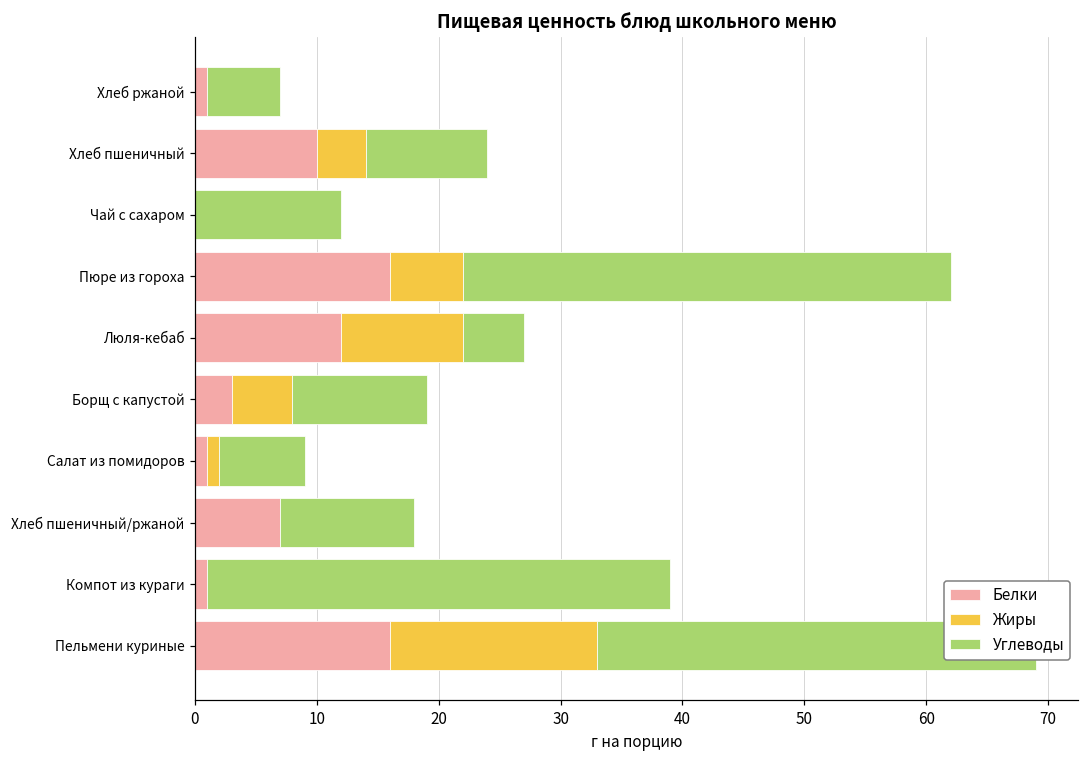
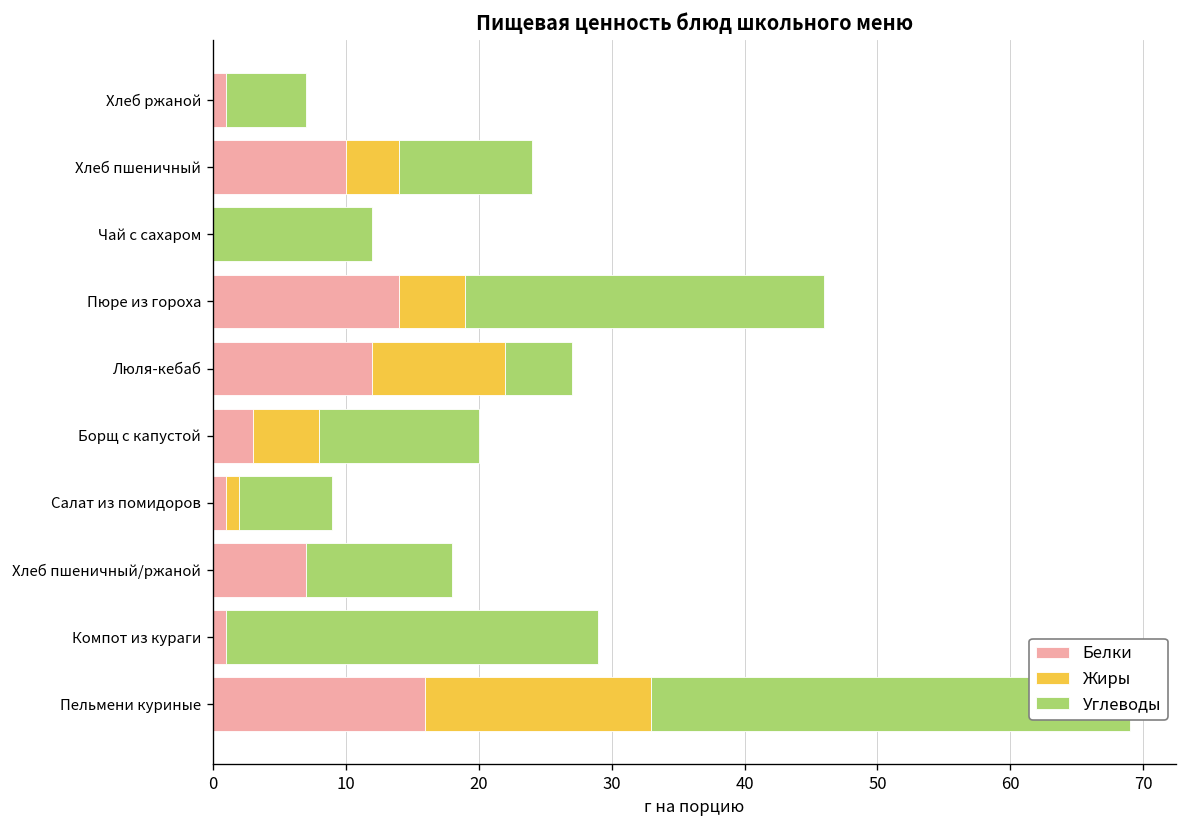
  {
    "Белки": {
      "Хлеб ржаной": 1,
      "Хлеб пшеничный": 10,
      "Чай с сахаром": 0,
-     "Пюре из гороха": 16,
+     "Пюре из гороха": 14,
      "Люля-кебаб": 12,
      "Борщ с капустой": 3,
      "Салат из помидоров": 1,
      "Хлеб пшеничный/ржаной": 7,
      "Компот из кураги": 1,
      "Пельмени куриные": 16
    },
    "Жиры": {
      "Хлеб ржаной": 0,
      "Хлеб пшеничный": 4,
      "Чай с сахаром": 0,
-     "Пюре из гороха": 6,
+     "Пюре из гороха": 5,
      "Люля-кебаб": 10,
      "Борщ с капустой": 5,
      "Салат из помидоров": 1,
      "Хлеб пшеничный/ржаной": 0,
      "Компот из кураги": 0,
      "Пельмени куриные": 17
    },
    "Углеводы": {
      "Хлеб ржаной": 6,
      "Хлеб пшеничный": 10,
      "Чай с сахаром": 12,
-     "Пюре из гороха": 40,
+     "Пюре из гороха": 27,
      "Люля-кебаб": 5,
-     "Борщ с капустой": 11,
+     "Борщ с капустой": 12,
      "Салат из помидоров": 7,
      "Хлеб пшеничный/ржаной": 11,
-     "Компот из кураги": 38
+     "Компот из кураги": 28
    }
  }
